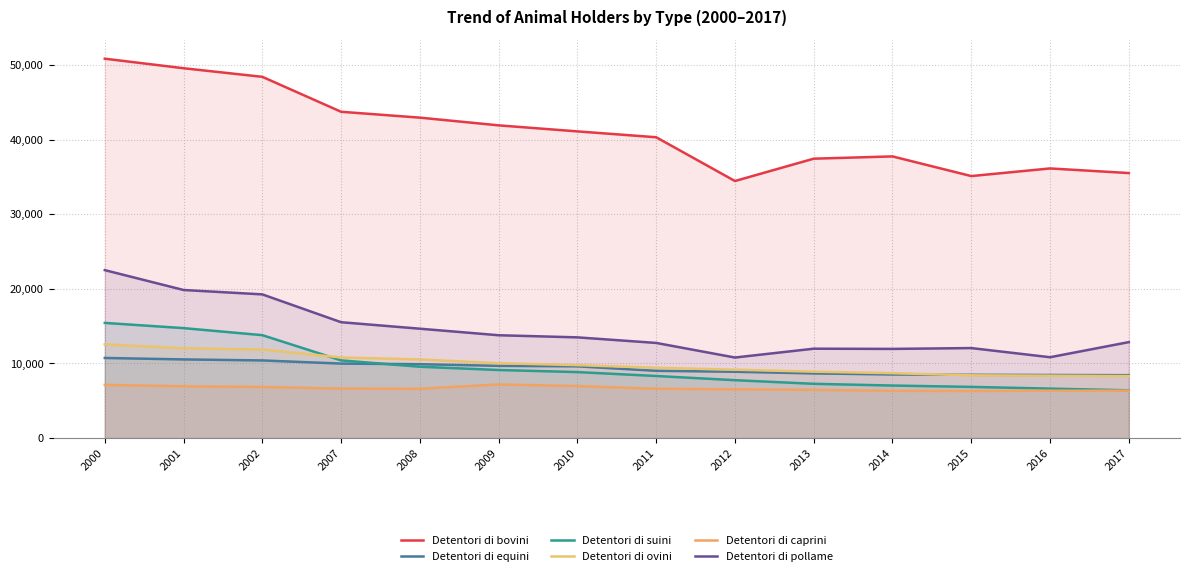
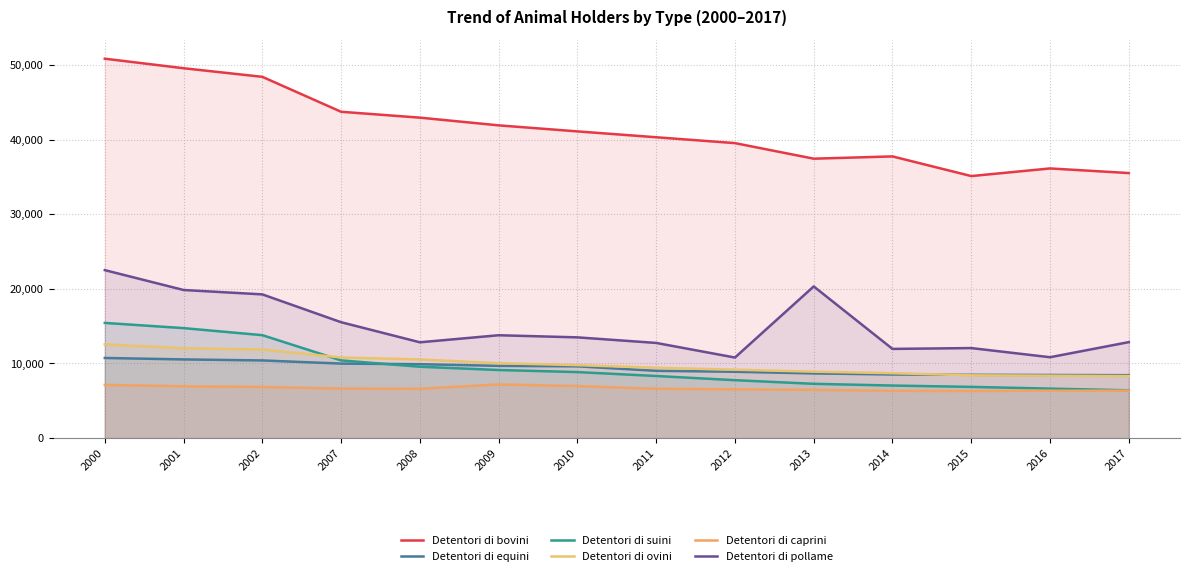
  {
    "Detentori di bovini": {
      "2000": "51,000",
      "2001": "50,000",
      "2002": "48,000",
      "2007": "44,000",
      "2008": "43,000",
      "2009": "42,000",
      "2010": "41,000",
      "2011": "40,000",
-     "2012": "34,000",
+     "2012": "40,000",
      "2013": "37,000",
      "2014": "38,000",
      "2015": "35,000",
      "2016": "36,000",
      "2017": "36,000"
    },
    "Detentori di pollame": {
      "2000": "23,000",
      "2001": "20,000",
      "2002": "19,000",
      "2007": "16,000",
-     "2008": "15,000",
+     "2008": "13,000",
      "2009": "14,000",
      "2010": "14,000",
      "2011": "13,000",
      "2012": "11,000",
-     "2013": "12,000",
+     "2013": "20,000",
      "2014": "12,000",
      "2015": "12,000",
      "2016": "11,000",
      "2017": "13,000"
    }
  }
